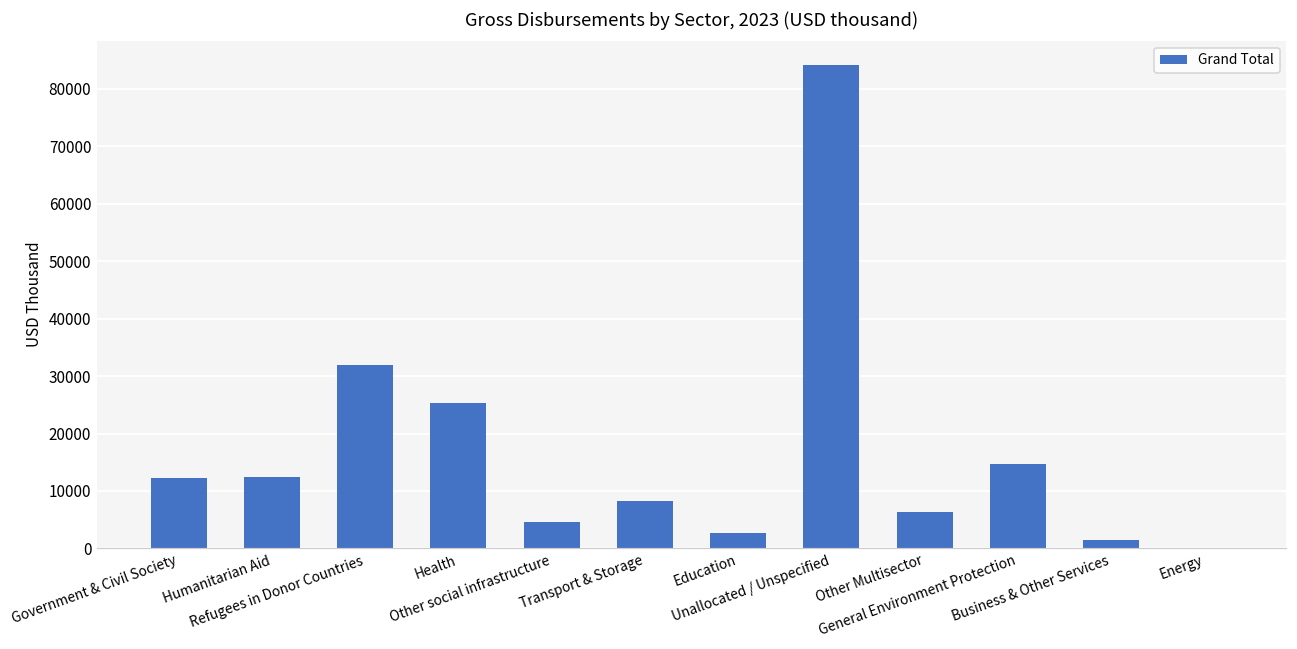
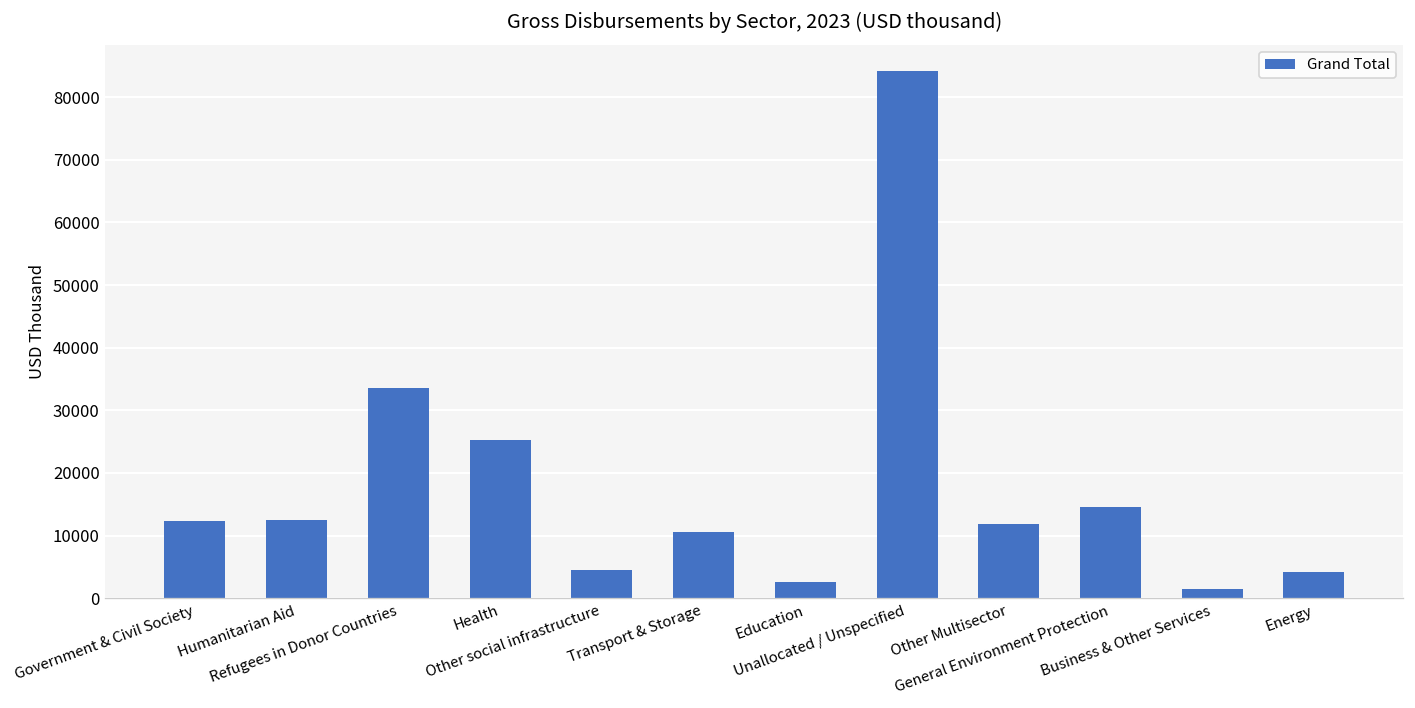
  {
    "Government & Civil Society": 12000,
    "Humanitarian Aid": 12000,
-   "Refugees in Donor Countries": 32000,
+   "Refugees in Donor Countries": 33000,
    "Health": 25000,
    "Other social infrastructure": 5000,
-   "Transport & Storage": 8000,
+   "Transport & Storage": 11000,
    "Education": 3000,
    "Unallocated / Unspecified": 84000,
-   "Other Multisector": 6000,
+   "Other Multisector": 12000,
    "General Environment Protection": 15000,
    "Business & Other Services": 1000,
-   "Energy": 0
+   "Energy": 4000
  }
